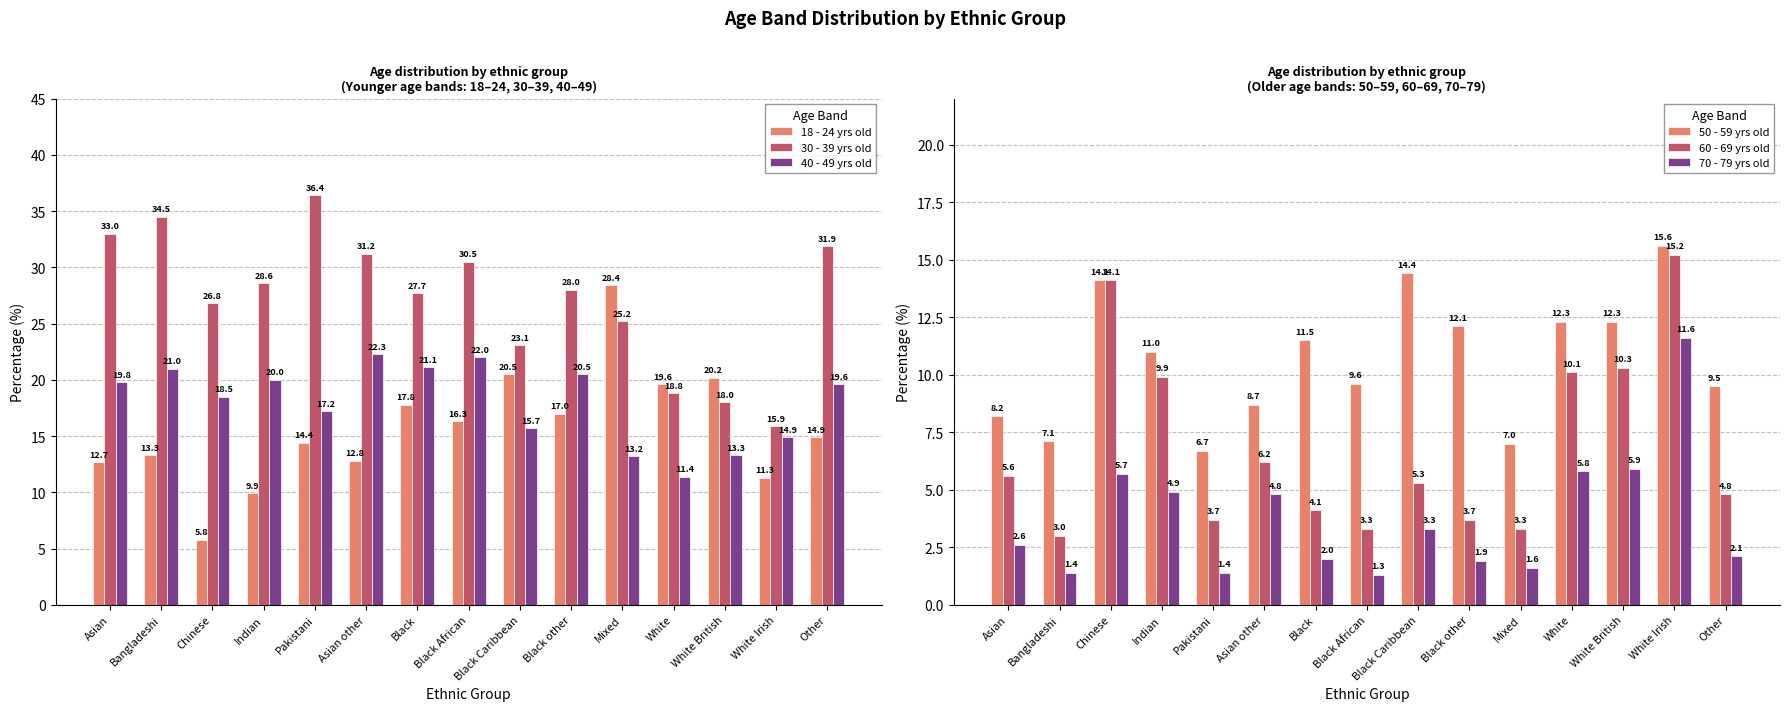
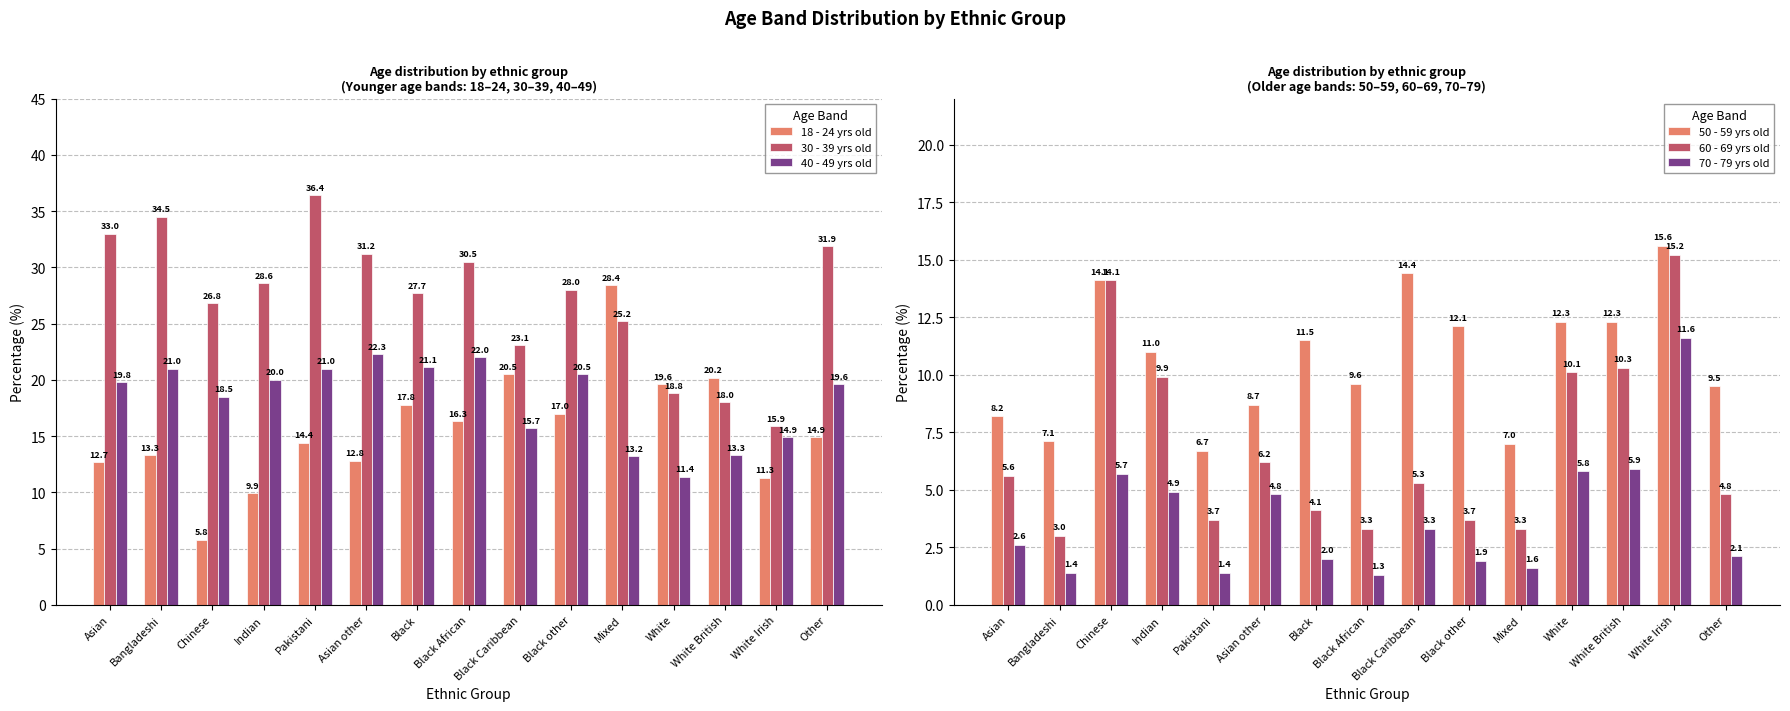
  {
    "Age distribution by ethnic group (Younger age bands: 18–24, 30–39, 40–49)": {
      "40 - 49 yrs old": {
        "Asian": 19.8,
        "Bangladeshi": 21.0,
        "Chinese": 18.5,
        "Indian": 20.0,
-       "Pakistani": 17.2,
+       "Pakistani": 21.0,
        "Asian other": 22.3,
        "Black": 21.1,
        "Black African": 22.0,
        "Black Caribbean": 15.7,
        "Black other": 20.5,
        "Mixed": 13.2,
        "White": 11.4,
        "White British": 13.3,
        "White Irish": 14.9,
        "Other": 19.6
      }
    },
    "Age distribution by ethnic group (Older age bands: 50–59, 60–69, 70–79)": {
      "70 - 79 yrs old": {
        "Asian": 2.6,
        "Bangladeshi": 1.4,
        "Chinese": 5.7,
        "Indian": 4.9,
        "Pakistani": 1.4,
        "Asian other": 4.8,
        "Black": 2.0,
        "Black African": 1.3,
        "Black Caribbean": 3.3,
        "Black other": 1.9,
        "Mixed": 1.6,
        "White": 5.8,
        "White British": 5.9,
        "White Irish": 11.6,
        "Other": 2.1
      }
    }
  }
